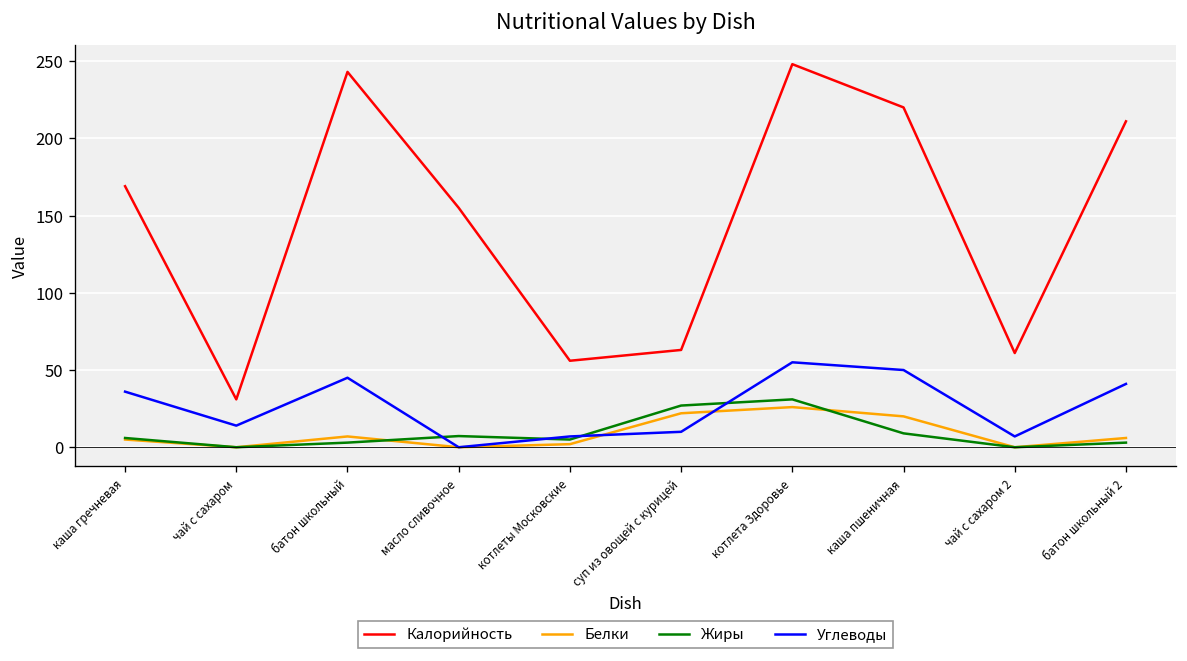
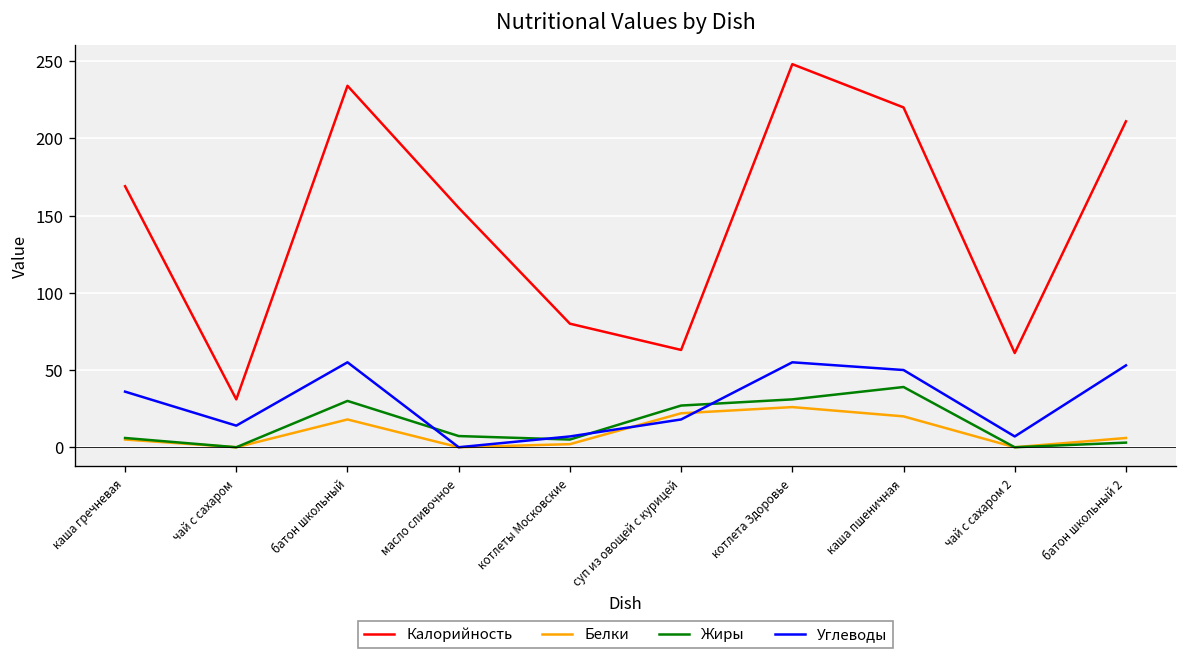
  {
    "Калорийность": {
      "каша гречневая": 169,
      "чай с сахаром": 31,
-     "батон школьный": 243,
+     "батон школьный": 234,
      "масло сливочное": 155,
-     "котлеты Московские": 56,
+     "котлеты Московские": 80,
      "суп из овощей с курицей": 63,
      "котлета Здоровье": 248,
      "каша пшеничная": 220,
      "чай с сахаром 2": 61,
      "батон школьный 2": 211
    },
    "Белки": {
-     "батон школьный": 7,
+     "батон школьный": 18,
      "котлеты Московские": 2,
      "суп из овощей с курицей": 22,
      "котлета Здоровье": 26,
      "каша пшеничная": 20,
      "батон школьный 2": 6
    },
    "Жиры": {
-     "батон школьный": 3,
+     "батон школьный": 30,
      "масло сливочное": 7,
      "котлеты Московские": 5,
      "суп из овощей с курицей": 27,
      "котлета Здоровье": 31,
-     "каша пшеничная": 9,
+     "каша пшеничная": 39,
      "батон школьный 2": 3
    },
    "Углеводы": {
      "каша гречневая": 36,
      "чай с сахаром": 14,
-     "батон школьный": 45,
+     "батон школьный": 55,
      "котлеты Московские": 7,
-     "суп из овощей с курицей": 10,
+     "суп из овощей с курицей": 18,
      "котлета Здоровье": 55,
      "каша пшеничная": 50,
      "чай с сахаром 2": 7,
-     "батон школьный 2": 41
+     "батон школьный 2": 53
    }
  }
